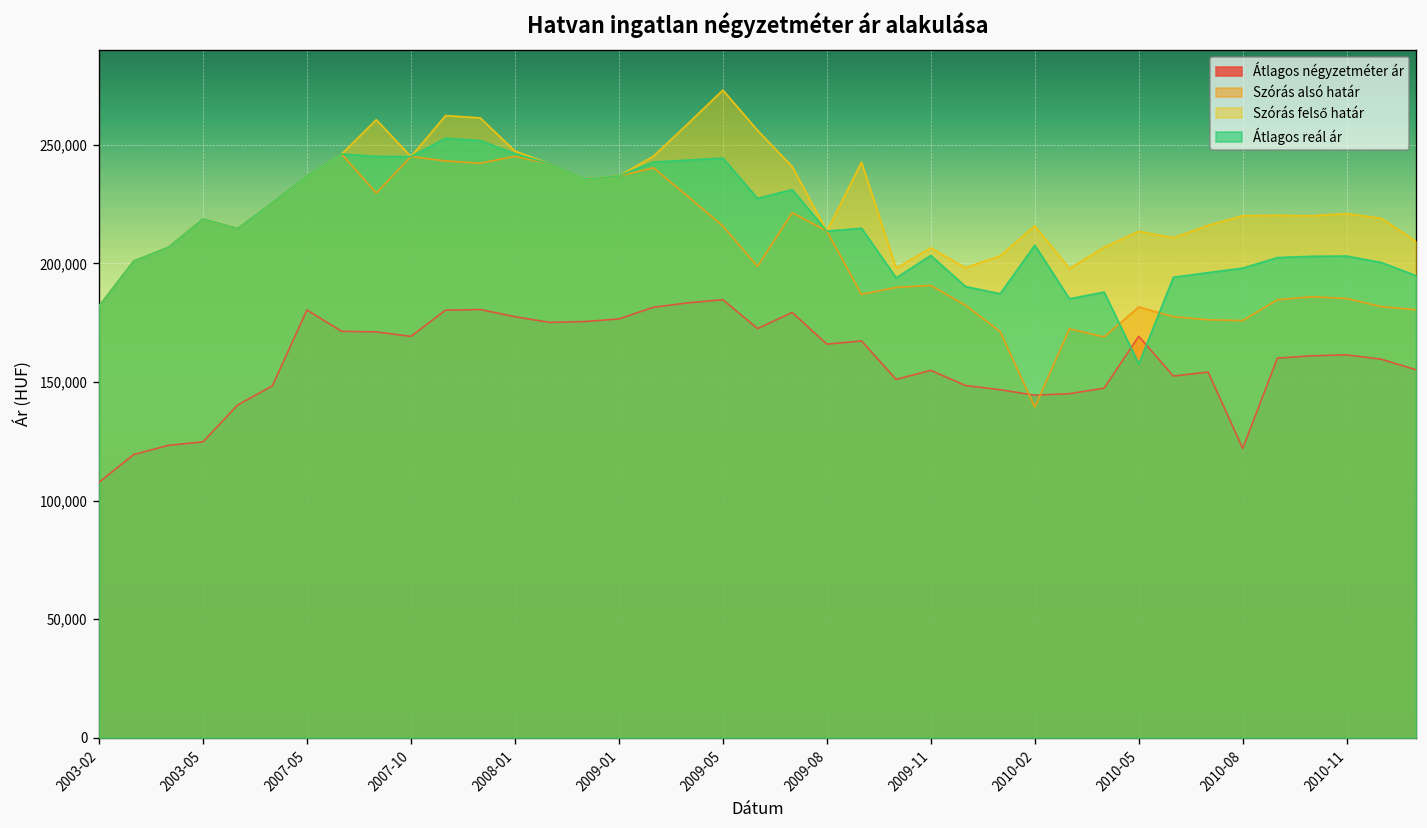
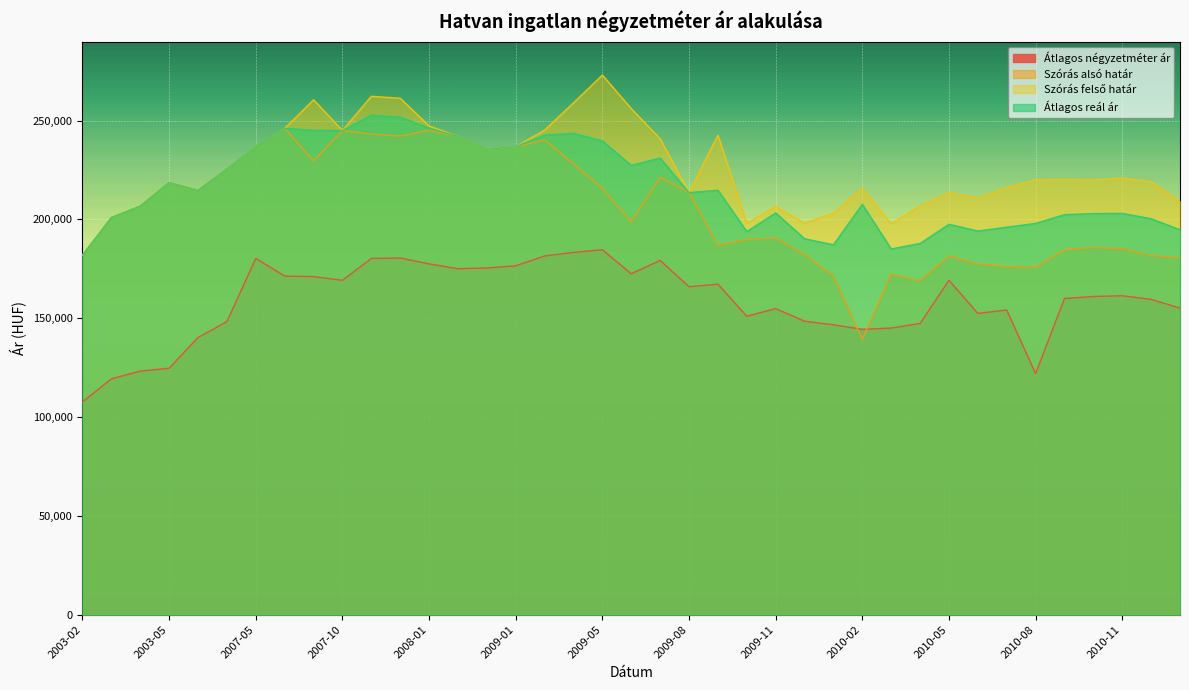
  {
    "Átlagos négyzetméter ár": {
      "2003-02": "108,000",
      "2003-05": "125,000",
      "2007-05": "180,000",
      "2007-10": "169,000",
      "2008-01": "178,000",
      "2009-01": "177,000",
      "2009-05": "185,000",
      "2009-08": "166,000",
      "2009-11": "155,000",
      "2010-02": "144,000",
      "2010-05": "169,000",
      "2010-08": "122,000",
      "2010-11": "161,000"
    },
    "Átlagos reál ár": {
-     "2009-05": "244,000",
+     "2009-05": "240,000",
      "2009-11": "203,000",
      "2010-02": "208,000",
-     "2010-05": "158,000",
+     "2010-05": "198,000",
      "2010-08": "198,000",
      "2010-11": "203,000"
    }
  }
